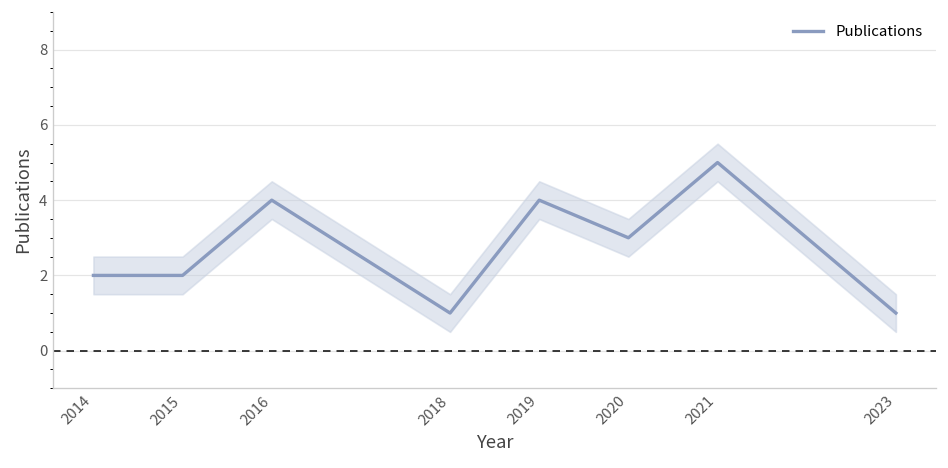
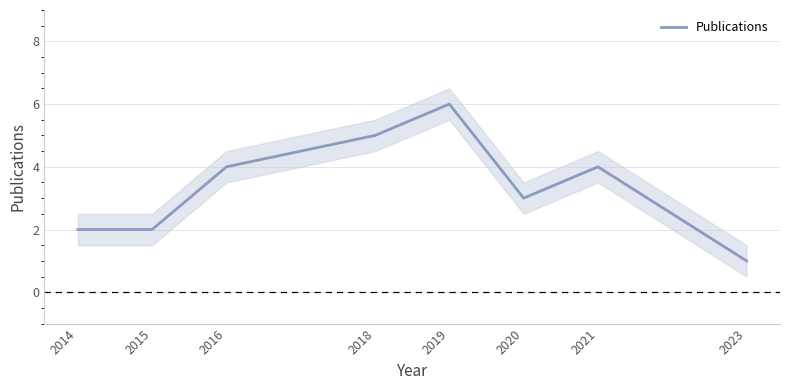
  {
    "Publications": {
      "2014": 2,
      "2015": 2,
      "2016": 4,
-     "2018": 1,
-     "2019": 4,
+     "2018": 5,
+     "2019": 6,
      "2020": 3,
-     "2021": 5,
+     "2021": 4,
      "2023": 1
    }
  }
